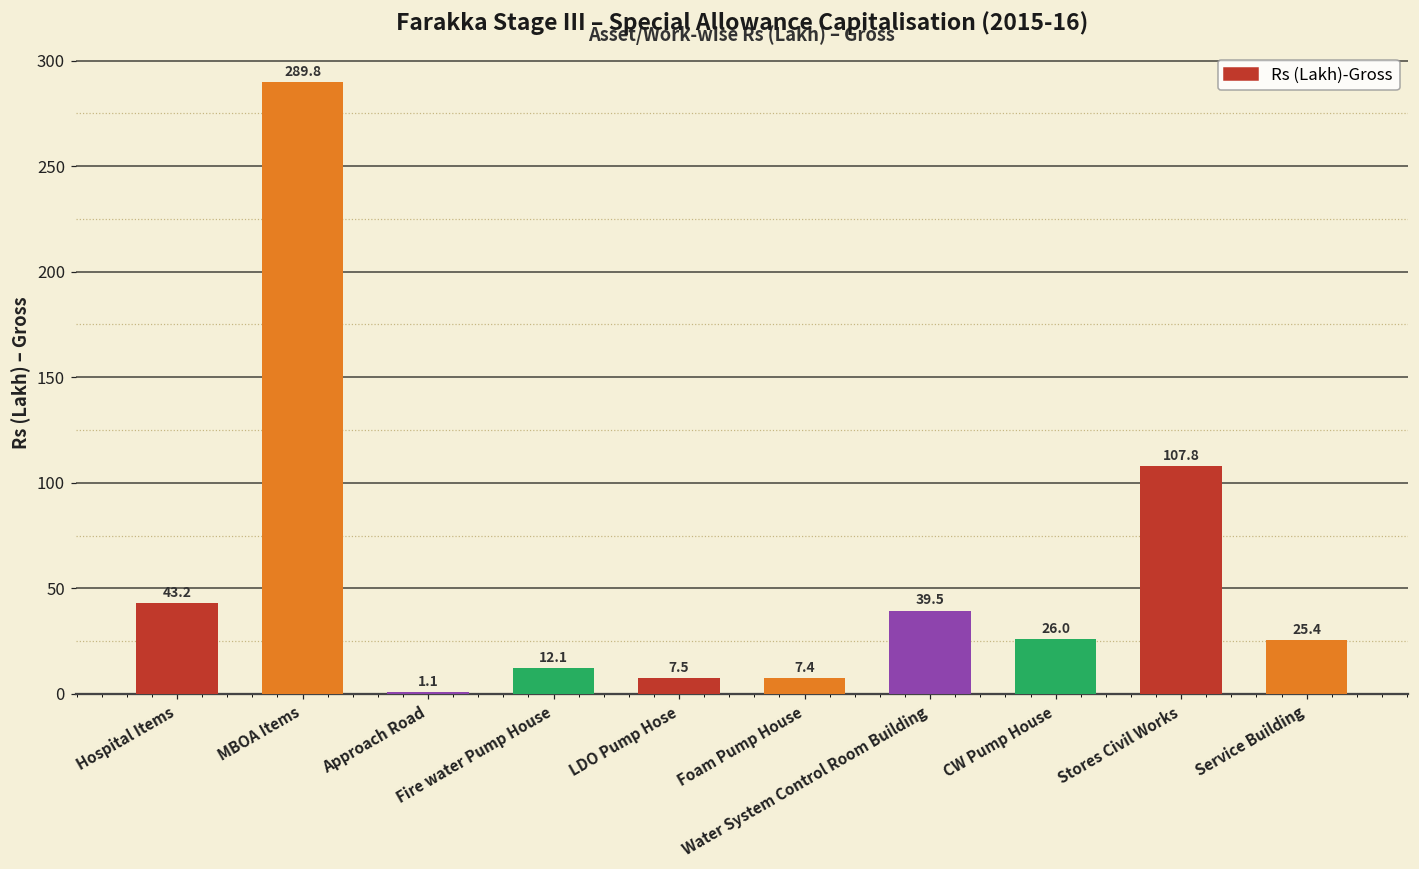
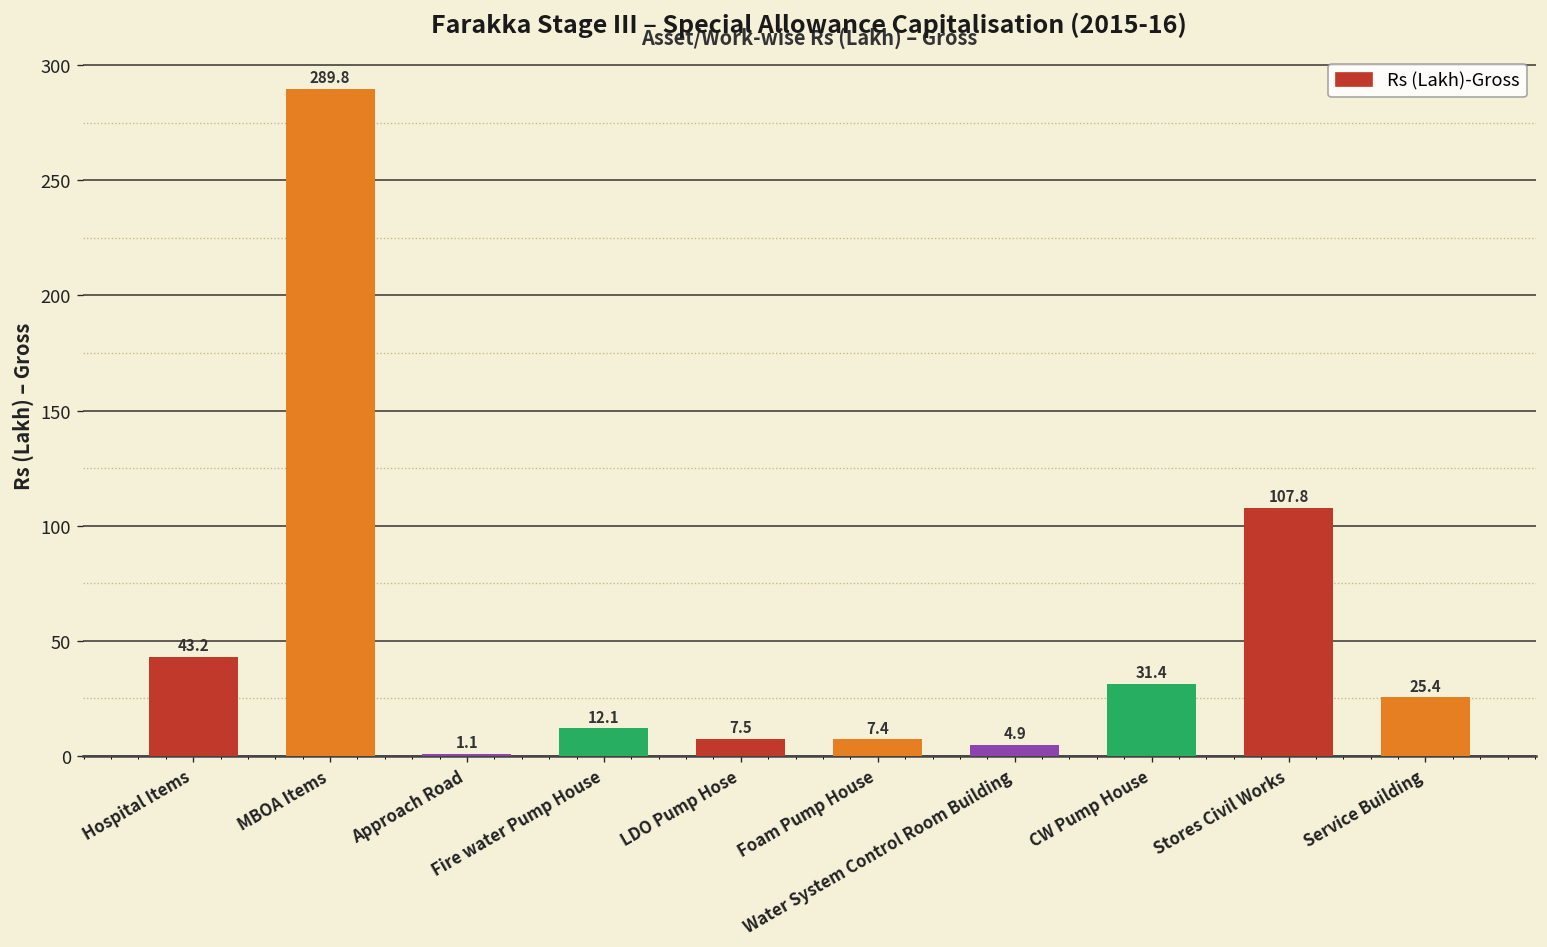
  {
    "Hospital Items": 43.2,
    "MBOA Items": 289.8,
    "Approach Road": 1.1,
    "Fire water Pump House": 12.1,
    "LDO Pump Hose": 7.5,
    "Foam Pump House": 7.4,
-   "Water System Control Room Building": 39.5,
-   "CW Pump House": 26.0,
+   "Water System Control Room Building": 4.9,
+   "CW Pump House": 31.4,
    "Stores Civil Works": 107.8,
    "Service Building": 25.4
  }
